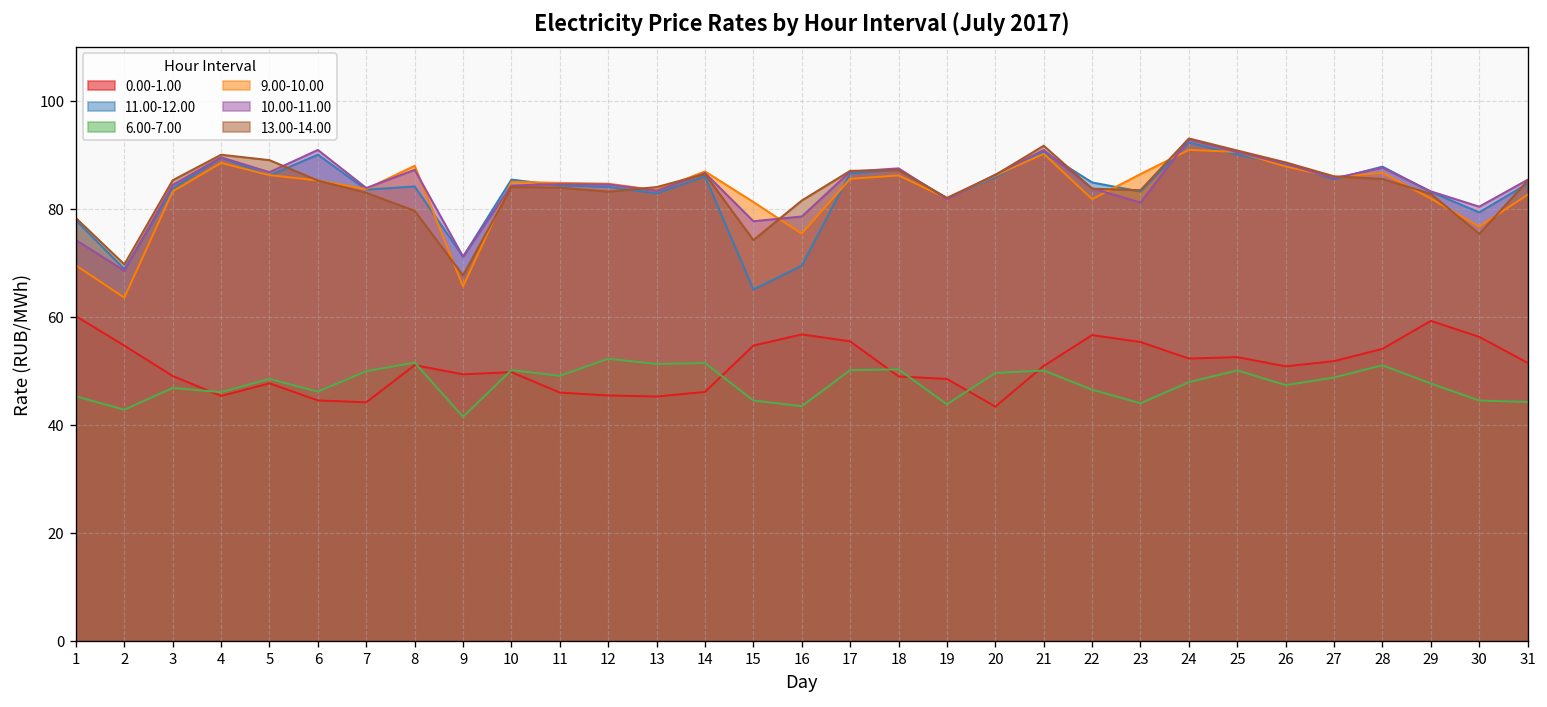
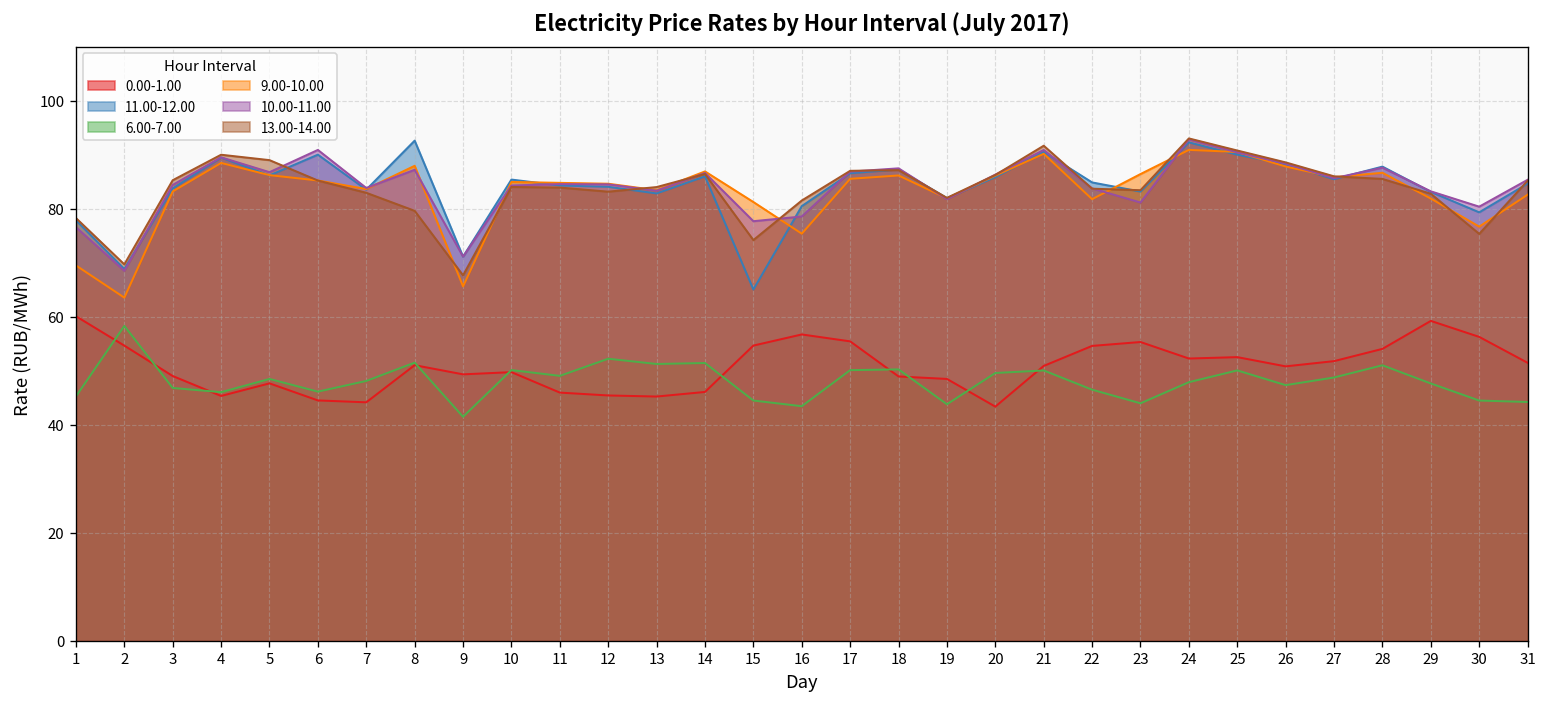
  {
    "0.00-1.00": {
      "1": 60,
      "2": 55,
      "3": 49,
      "4": 45,
      "5": 48,
      "6": 45,
      "7": 44,
      "9": 49,
      "11": 46,
      "12": 45,
      "13": 45,
      "14": 46,
      "15": 55,
      "16": 57,
      "17": 55,
      "18": 49,
      "19": 48,
      "20": 43,
      "21": 51,
-     "22": 57,
+     "22": 55,
      "23": 55,
      "24": 52,
      "25": 53,
      "26": 51,
      "27": 52,
      "28": 54,
      "29": 59,
      "30": 56,
      "31": 51
    },
    "11.00-12.00": {
      "3": 84,
      "6": 90,
-     "8": 84,
+     "8": 93,
      "15": 65,
-     "16": 69,
+     "16": 80,
      "22": 85,
      "30": 79
    },
    "6.00-7.00": {
      "1": 45,
-     "2": 43,
+     "2": 58,
      "3": 47,
      "4": 46,
      "5": 48,
      "6": 46,
-     "7": 50,
+     "7": 48,
      "9": 41,
      "11": 49,
      "12": 52,
      "13": 51,
      "14": 51,
      "15": 44,
      "16": 43,
      "17": 50,
      "18": 50,
      "19": 44,
      "20": 50,
      "21": 50,
      "22": 46,
      "23": 44,
      "24": 48,
      "25": 50,
      "26": 47,
      "27": 49,
      "28": 51,
      "29": 48,
      "30": 44,
      "31": 44
    },
    "9.00-10.00": {
      "1": 70,
      "2": 64,
      "3": 83,
      "4": 88,
      "8": 88,
      "9": 66,
      "15": 81,
      "16": 75,
      "17": 86,
      "18": 86,
      "22": 82,
      "23": 86,
      "24": 91,
      "28": 87,
      "29": 82,
      "30": 77,
      "31": 83
    },
    "10.00-11.00": {
-     "1": 74,
+     "1": 77,
      "3": 84,
      "6": 91,
      "8": 87,
      "15": 78,
      "16": 79,
      "23": 81,
      "30": 80
    },
    "13.00-14.00": {
      "2": 70,
      "3": 85,
      "5": 89,
      "7": 83,
      "8": 80,
      "9": 68,
      "12": 83,
      "13": 84,
      "15": 74,
      "16": 82,
      "21": 92,
      "28": 86,
      "30": 75
    }
  }
